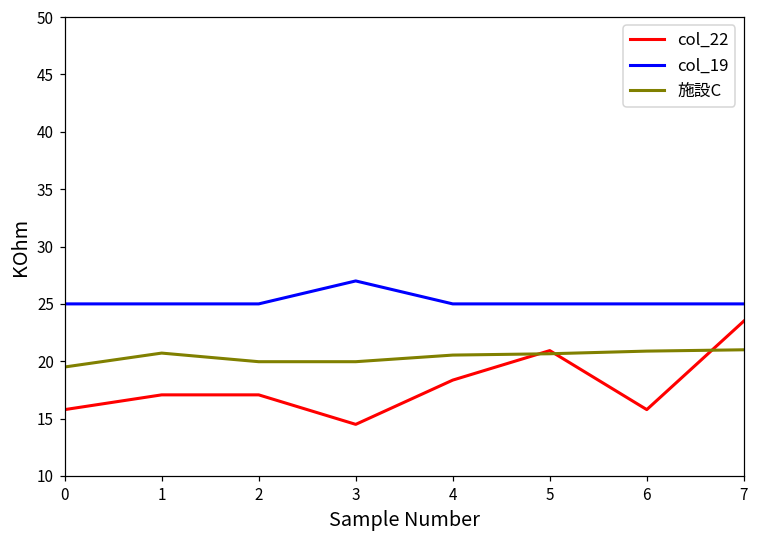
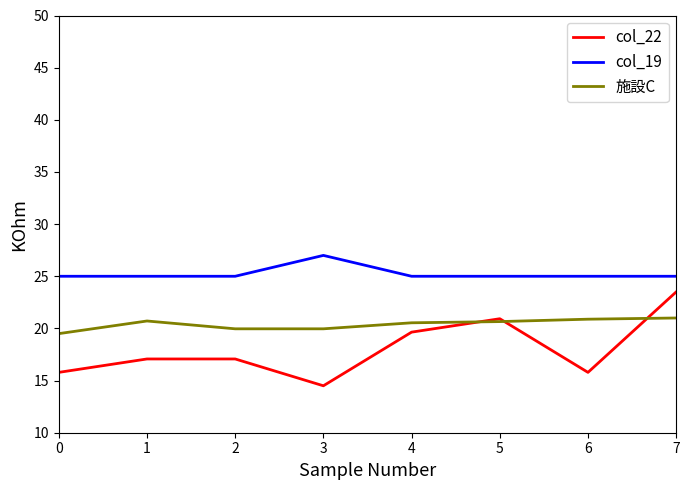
  {
    "col_22": {
      "0": 15.8,
      "1": 17.1,
      "2": 17.1,
      "3": 14.5,
-     "4": 18.4,
+     "4": 19.6,
      "5": 20.9,
      "6": 15.8,
      "7": 23.5
    },
    "col_19": {
      "0": 25.0,
      "1": 25.0,
      "2": 25.0,
      "3": 27.0,
      "4": 25.0,
      "5": 25.0,
      "6": 25.0,
      "7": 25.0
    },
    "施設C": {
      "0": 19.5,
      "1": 20.7,
      "2": 20.0,
      "3": 20.0,
      "4": 20.5,
      "5": 20.7,
      "6": 20.9,
      "7": 21.0
    }
  }
